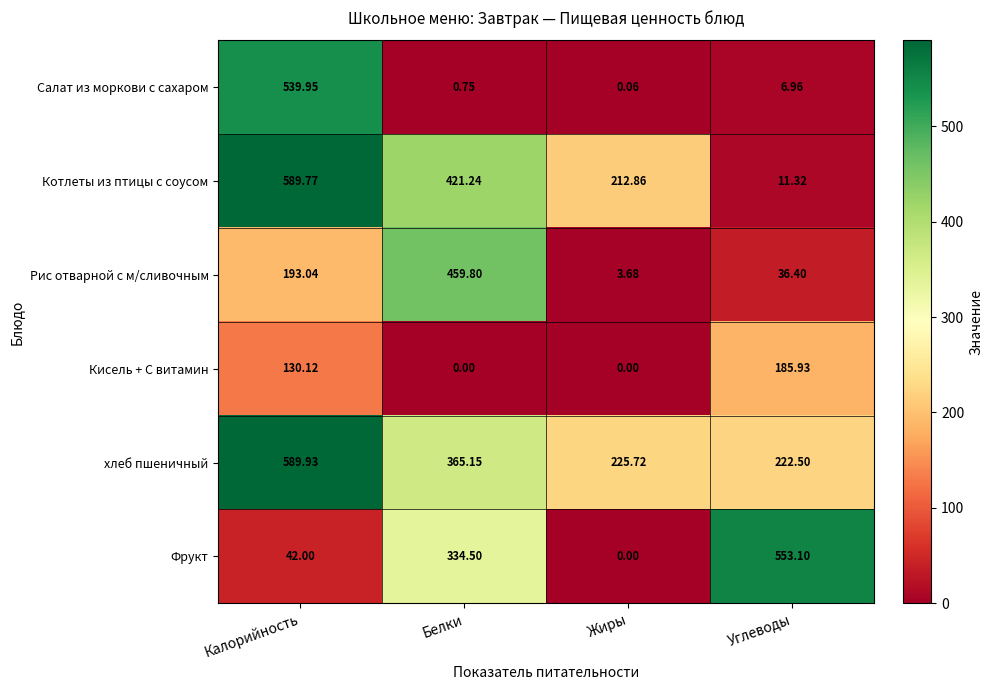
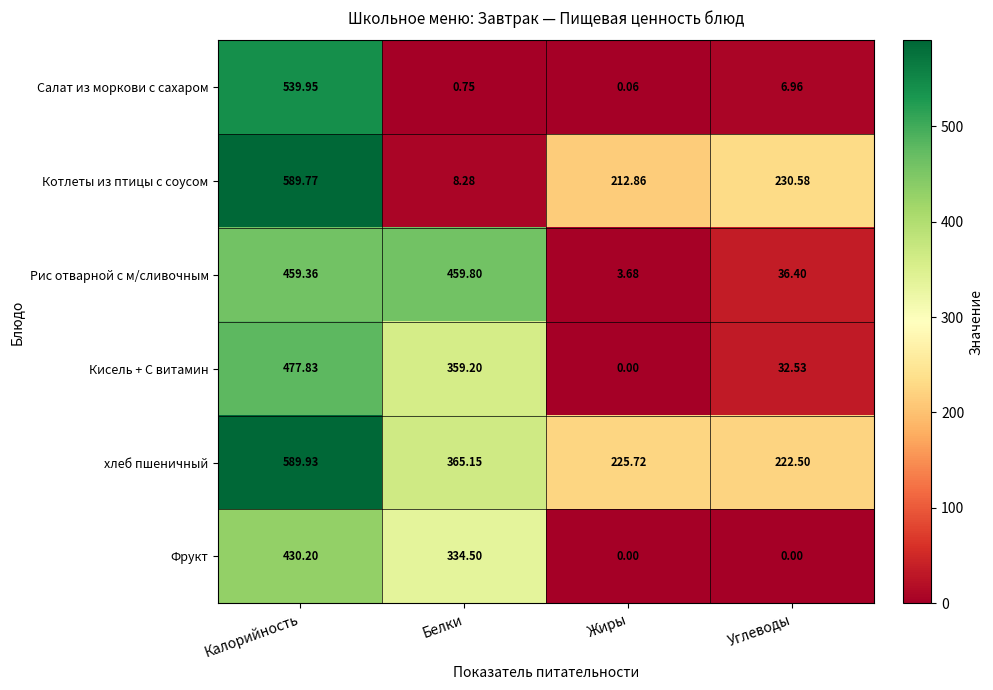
  {
    "Салат из моркови с сахаром": {
      "Калорийность": 539.95,
      "Белки": 0.75,
      "Жиры": 0.06,
      "Углеводы": 6.96
    },
    "Котлеты из птицы с соусом": {
      "Калорийность": 589.77,
-     "Белки": 421.24,
+     "Белки": 8.28,
      "Жиры": 212.86,
-     "Углеводы": 11.32
+     "Углеводы": 230.58
    },
    "Рис отварной с м/сливочным": {
-     "Калорийность": 193.04,
+     "Калорийность": 459.36,
      "Белки": 459.80,
      "Жиры": 3.68,
      "Углеводы": 36.40
    },
    "Кисель + С витамин": {
-     "Калорийность": 130.12,
-     "Белки": 0.00,
+     "Калорийность": 477.83,
+     "Белки": 359.20,
      "Жиры": 0.00,
-     "Углеводы": 185.93
+     "Углеводы": 32.53
    },
    "хлеб пшеничный": {
      "Калорийность": 589.93,
      "Белки": 365.15,
      "Жиры": 225.72,
      "Углеводы": 222.50
    },
    "Фрукт": {
-     "Калорийность": 42.00,
+     "Калорийность": 430.20,
      "Белки": 334.50,
      "Жиры": 0.00,
-     "Углеводы": 553.10
+     "Углеводы": 0.00
    }
  }
